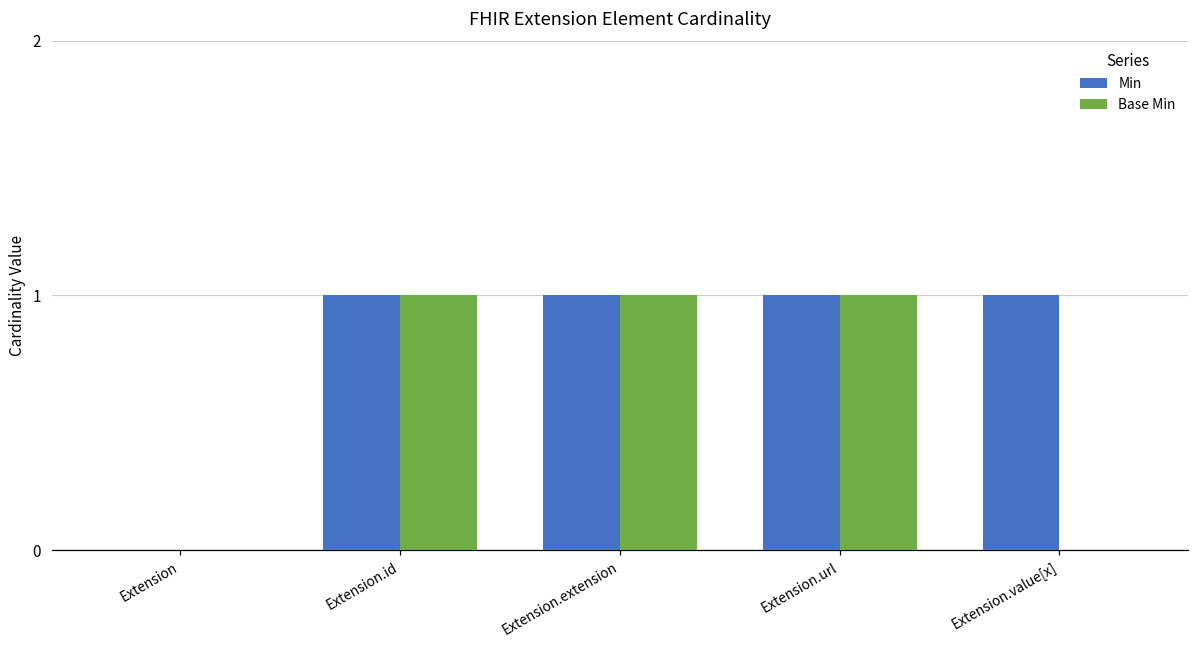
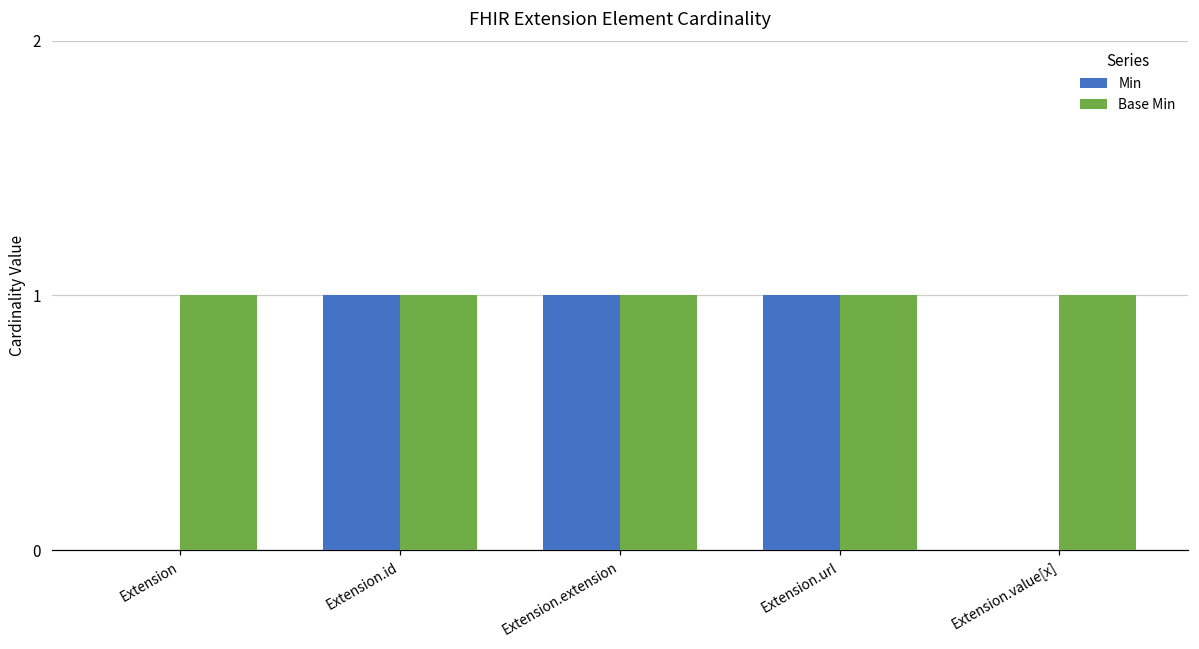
  {
    "Min": {
      "Extension": 0,
      "Extension.id": 1,
      "Extension.extension": 1,
      "Extension.url": 1,
-     "Extension.value[x]": 1
+     "Extension.value[x]": 0
    },
    "Base Min": {
-     "Extension": 0,
+     "Extension": 1,
      "Extension.id": 1,
      "Extension.extension": 1,
      "Extension.url": 1,
-     "Extension.value[x]": 0
+     "Extension.value[x]": 1
    }
  }
